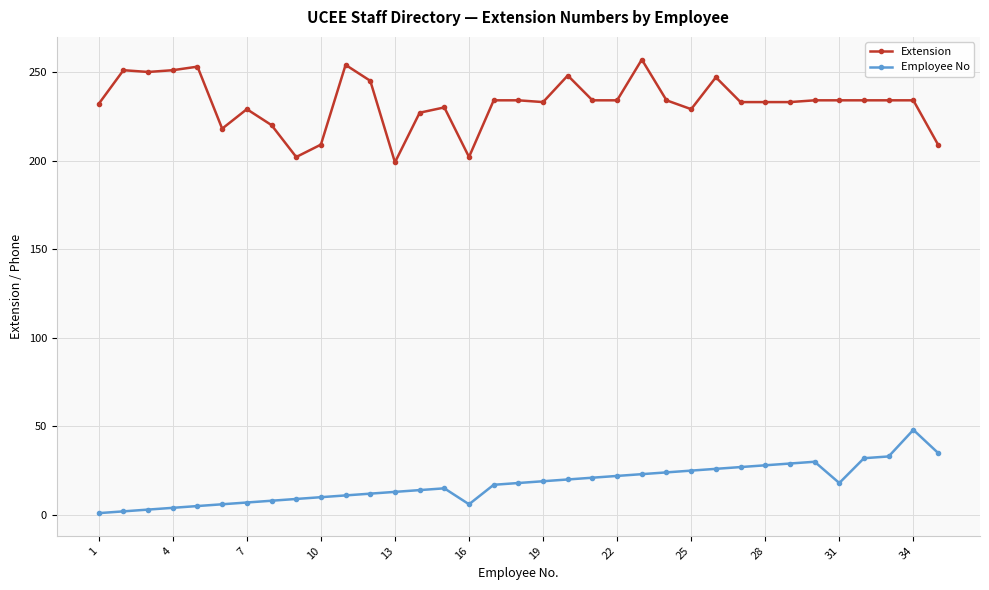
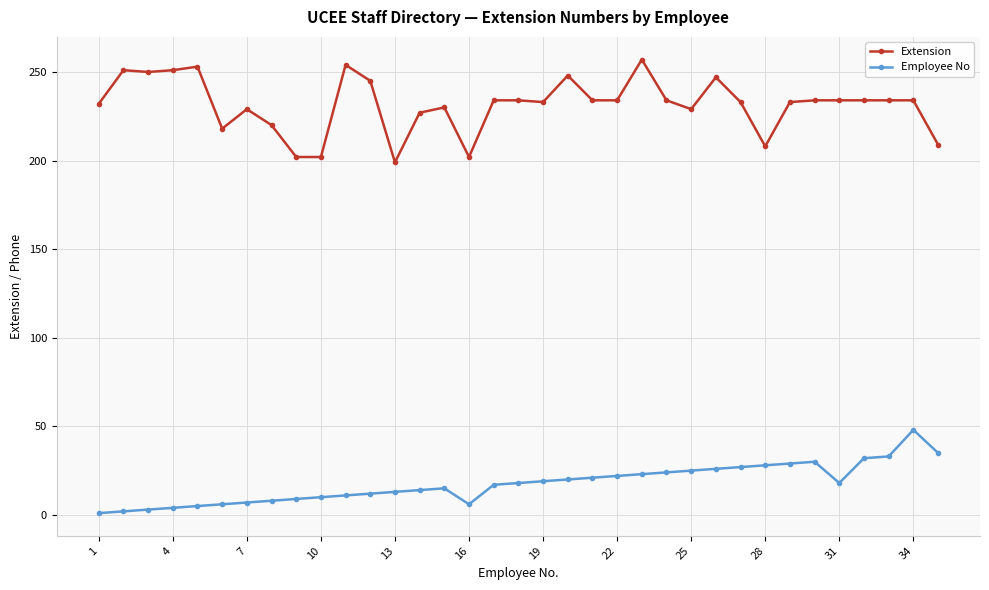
  {
    "Extension": {
      "1": 232,
      "4": 251,
      "7": 229,
-     "10": 209,
+     "10": 202,
      "13": 199,
      "16": 202,
      "19": 233,
      "22": 234,
      "25": 229,
-     "28": 233,
+     "28": 208,
      "31": 234,
      "34": 234
    },
    "Employee No": {
      "1": 1,
      "4": 4,
      "7": 7,
      "10": 10,
      "13": 13,
      "16": 6,
      "19": 19,
      "22": 22,
      "25": 25,
      "28": 28,
      "31": 18,
      "34": 48
    }
  }
